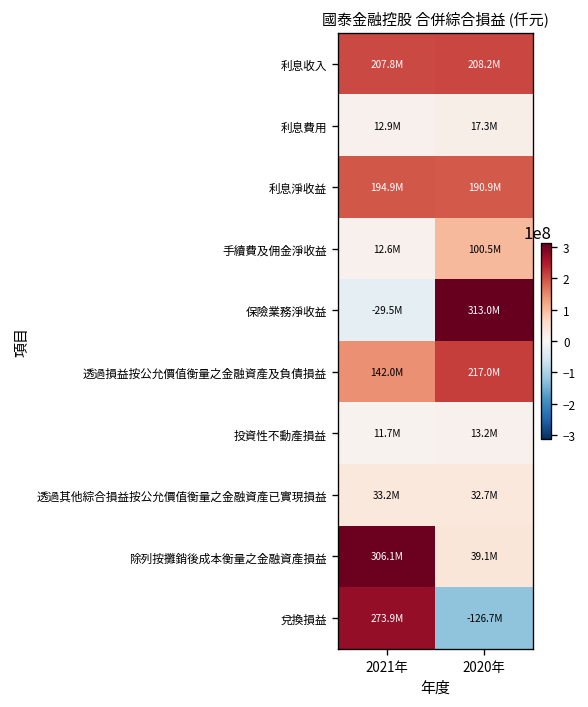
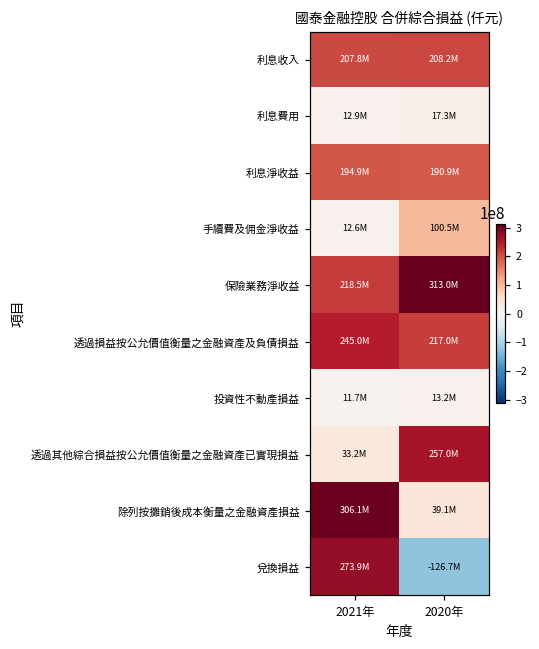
  {
    "利息收入": {
      "2021年": "207.8M",
      "2020年": "208.2M"
    },
    "利息費用": {
      "2021年": "12.9M",
      "2020年": "17.3M"
    },
    "利息淨收益": {
      "2021年": "194.9M",
      "2020年": "190.9M"
    },
    "手續費及佣金淨收益": {
      "2021年": "12.6M",
      "2020年": "100.5M"
    },
    "保險業務淨收益": {
-     "2021年": "-29.5M",
+     "2021年": "218.5M",
      "2020年": "313.0M"
    },
    "透過損益按公允價值衡量之金融資產及負債損益": {
-     "2021年": "142.0M",
+     "2021年": "245.0M",
      "2020年": "217.0M"
    },
    "投資性不動產損益": {
      "2021年": "11.7M",
      "2020年": "13.2M"
    },
    "透過其他綜合損益按公允價值衡量之金融資產已實現損益": {
      "2021年": "33.2M",
-     "2020年": "32.7M"
+     "2020年": "257.0M"
    },
    "除列按攤銷後成本衡量之金融資產損益": {
      "2021年": "306.1M",
      "2020年": "39.1M"
    },
    "兌換損益": {
      "2021年": "273.9M",
      "2020年": "-126.7M"
    }
  }
